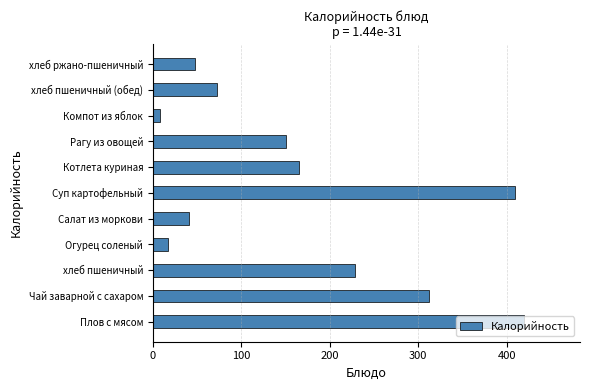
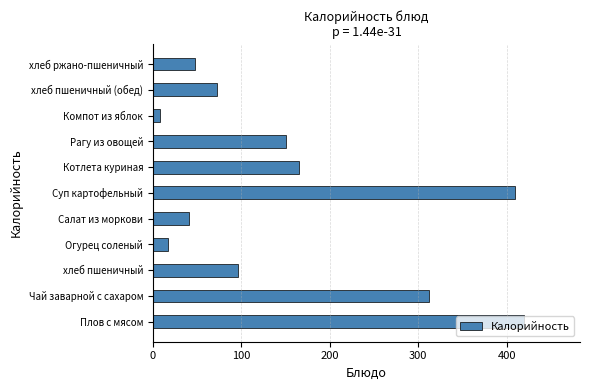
  {
    "хлеб ржано-пшеничный": 50,
    "хлеб пшеничный (обед)": 70,
    "Компот из яблок": 10,
    "Рагу из овощей": 150,
    "Котлета куриная": 170,
    "Суп картофельный": 410,
    "Салат из моркови": 40,
    "Огурец соленый": 20,
-   "хлеб пшеничный": 230,
+   "хлеб пшеничный": 100,
    "Чай заварной с сахаром": 310
  }
